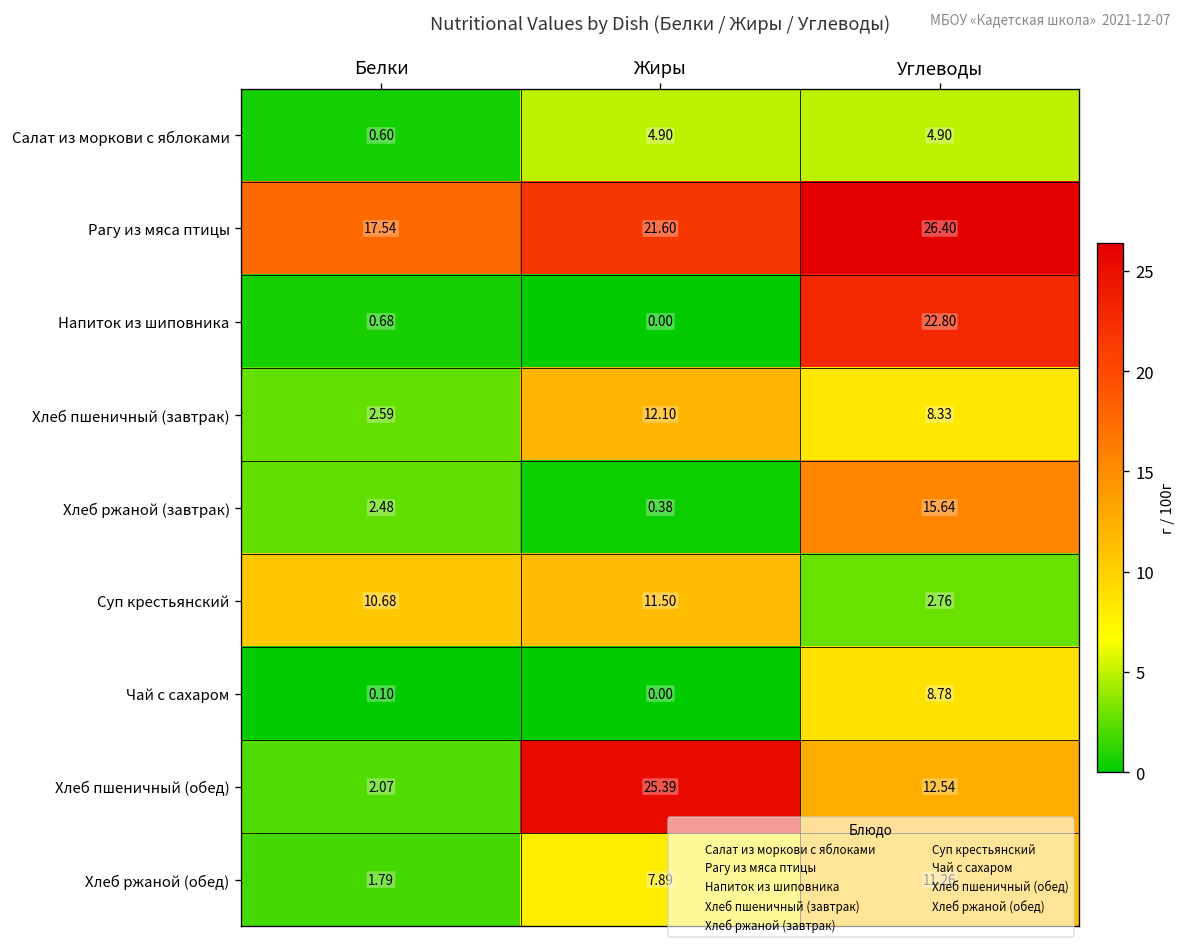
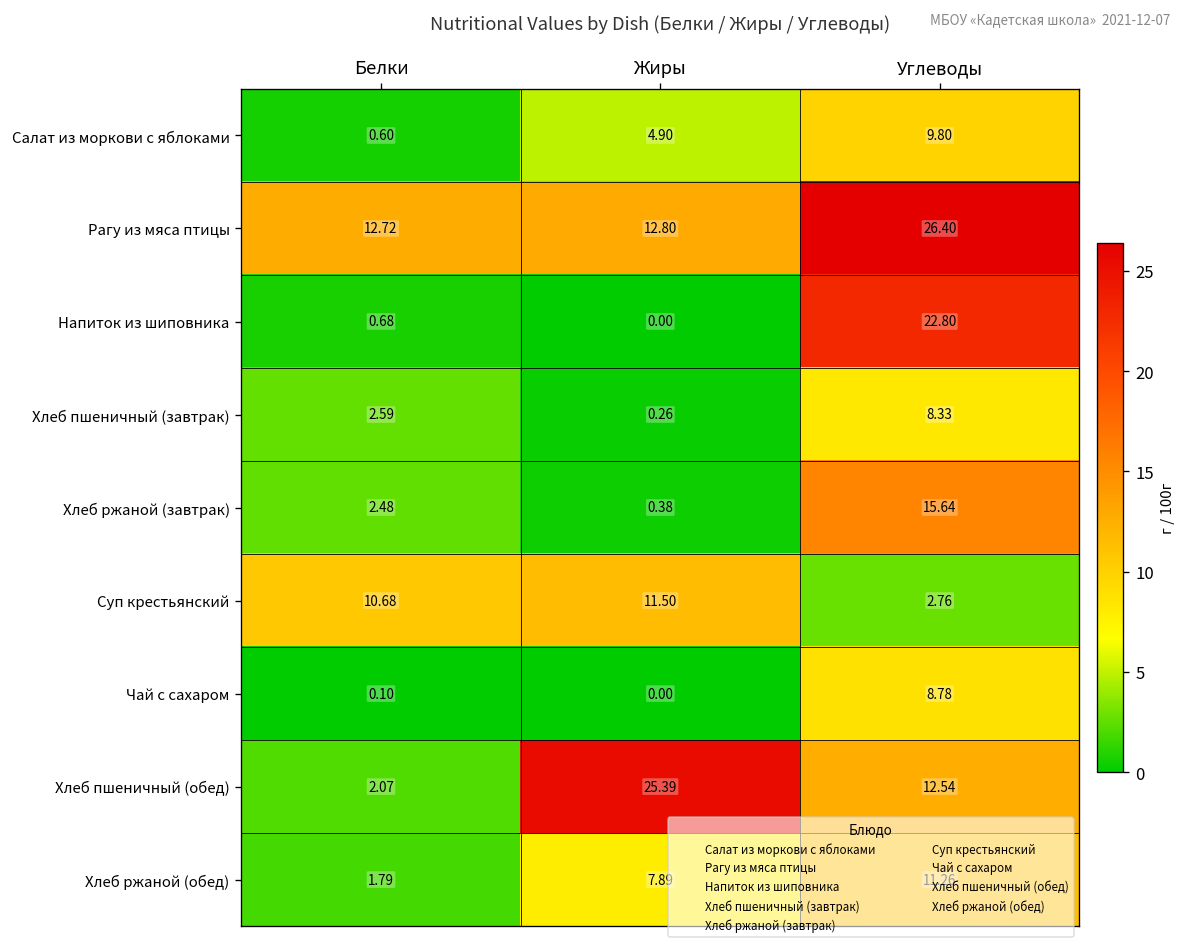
  {
    "Салат из моркови с яблоками": {
-     "Углеводы": 4.90
+     "Углеводы": 9.80
    },
    "Рагу из мяса птицы": {
-     "Белки": 17.54,
-     "Жиры": 21.60
+     "Белки": 12.72,
+     "Жиры": 12.80
    },
    "Хлеб пшеничный (завтрак)": {
-     "Жиры": 12.10
+     "Жиры": 0.26
    }
  }
